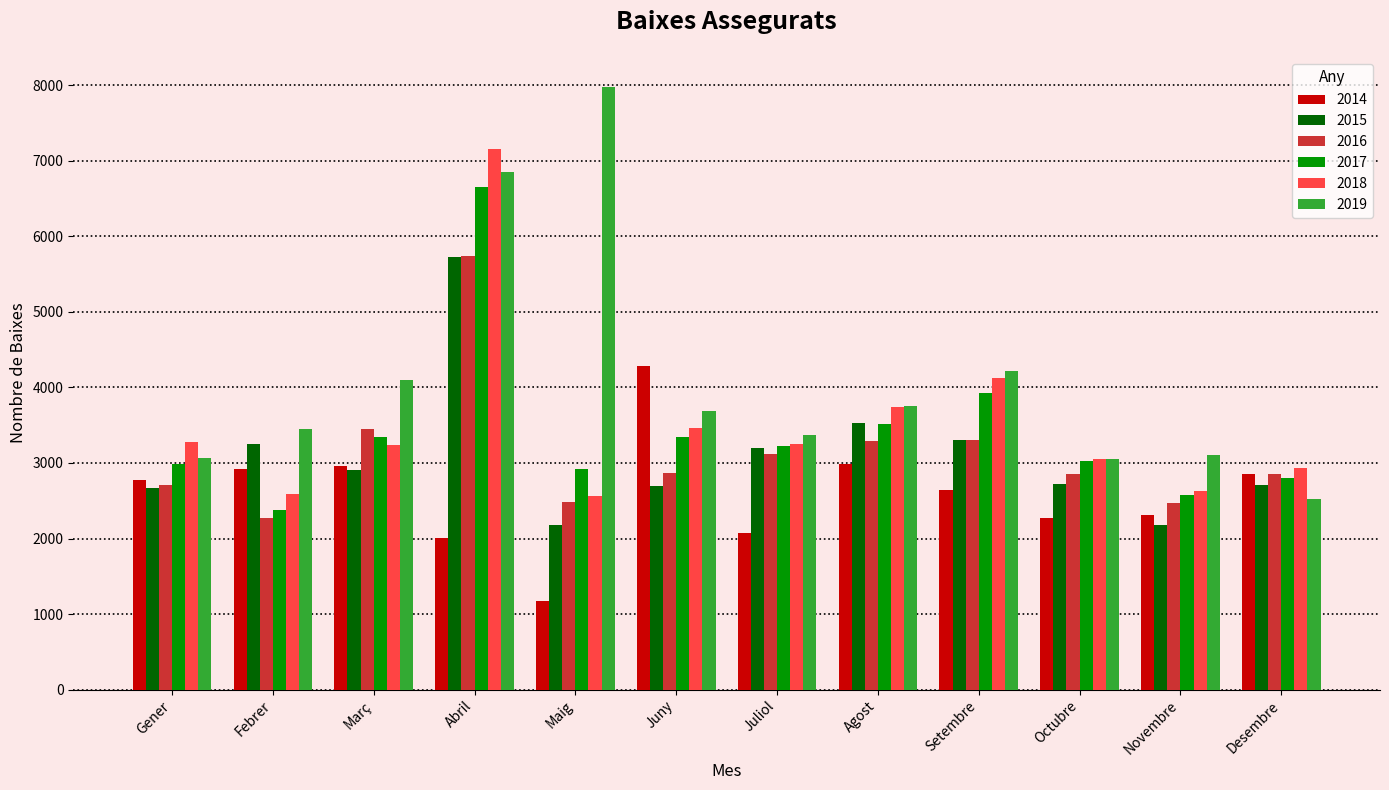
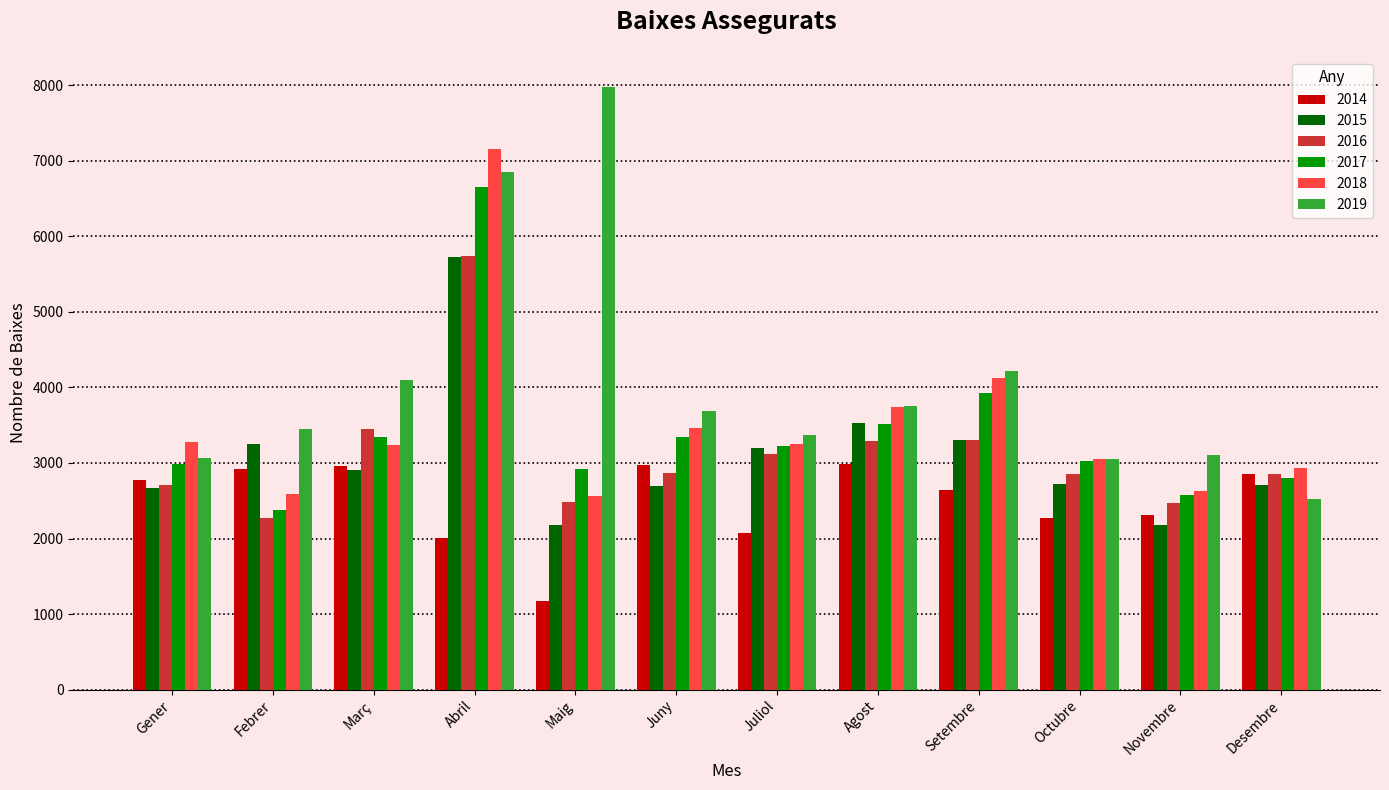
  {
    "2014": {
      "Gener": 2800,
      "Febrer": 2900,
      "Març": 3000,
      "Abril": 2000,
      "Maig": 1200,
-     "Juny": 4300,
+     "Juny": 3000,
      "Juliol": 2100,
      "Agost": 3000,
      "Setembre": 2600,
      "Octubre": 2300,
      "Novembre": 2300,
      "Desembre": 2900
    },
    "2019": {
      "Gener": 3100,
      "Febrer": 3500,
      "Març": 4100,
      "Abril": 6900,
      "Maig": 8000,
      "Juny": 3700,
      "Juliol": 3400,
      "Agost": 3800,
      "Setembre": 4200,
      "Octubre": 3000,
      "Novembre": 3100,
      "Desembre": 2500
    }
  }
